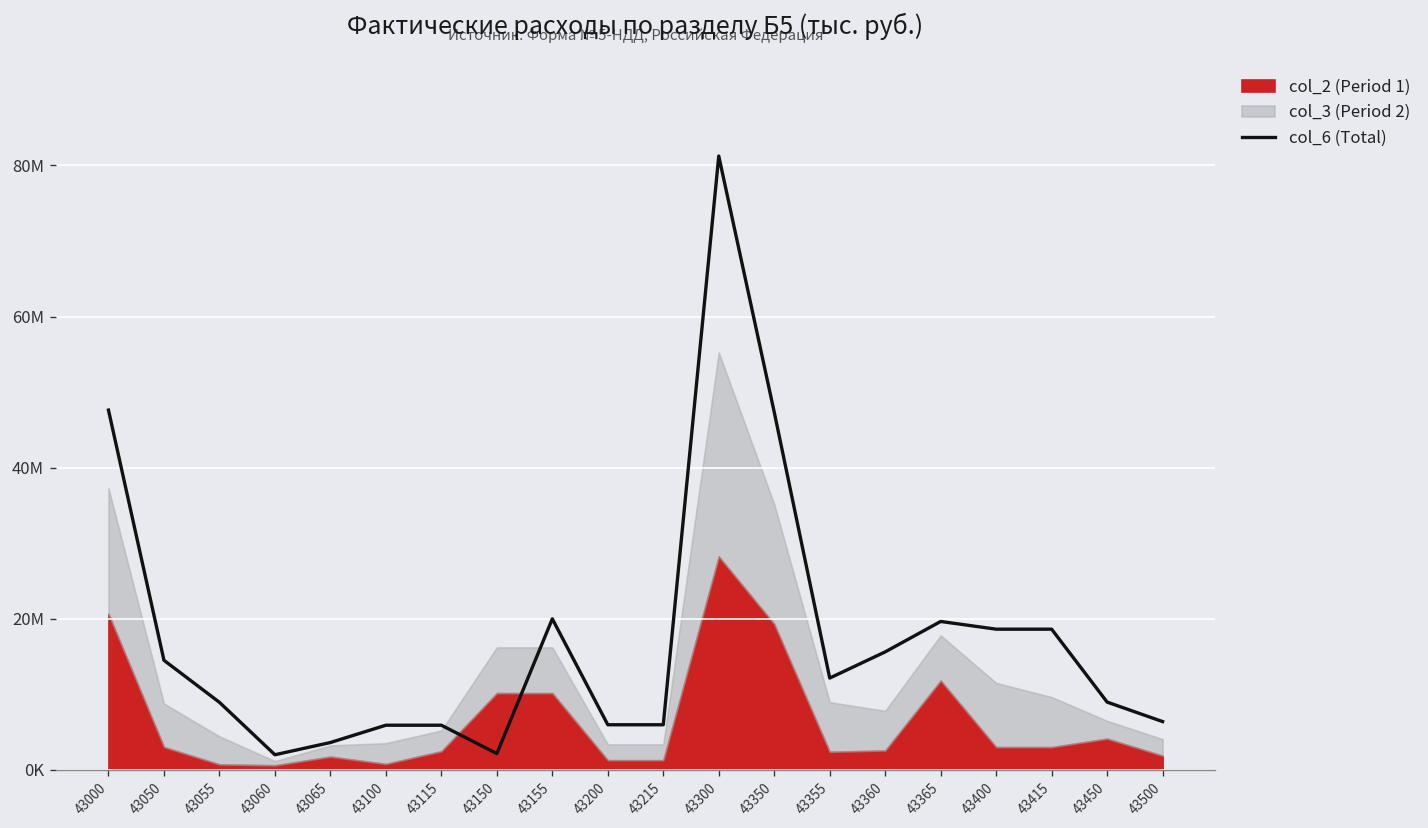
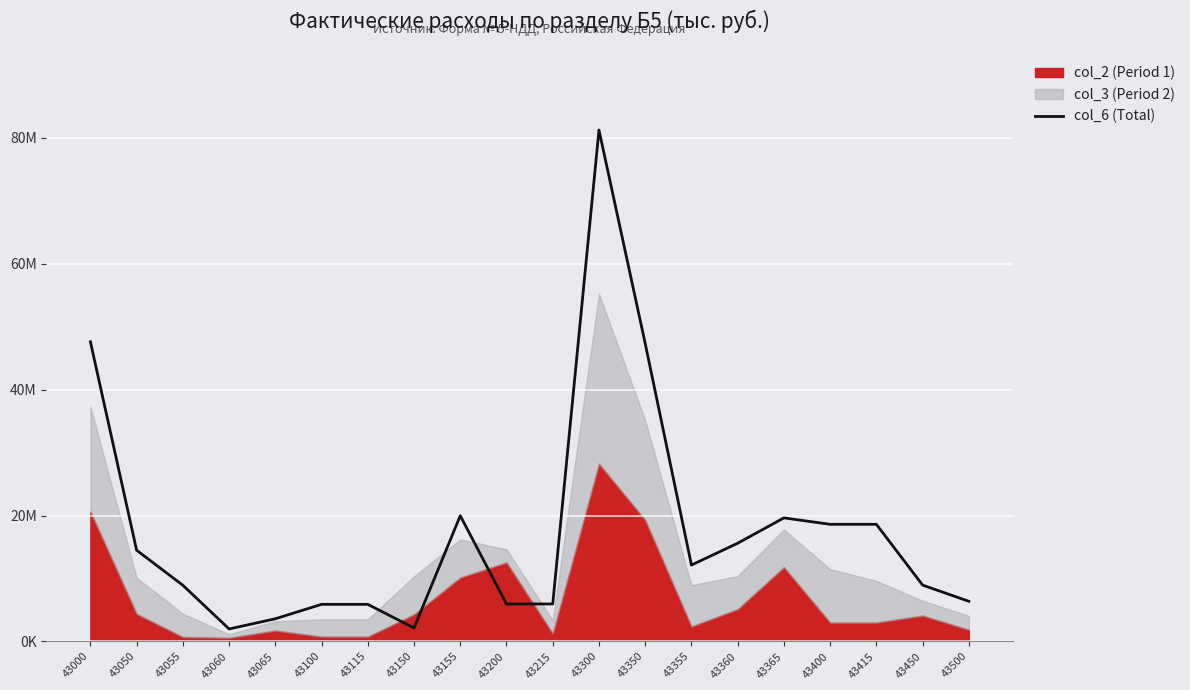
  {
    "col_6 (Total)": {
      "43000": 48000000,
      "43050": 14000000,
      "43055": 9000000,
      "43060": 2000000,
      "43100": 6000000,
      "43115": 6000000,
      "43150": 2000000,
      "43155": 20000000,
      "43200": 6000000,
      "43215": 6000000,
      "43300": 81000000,
      "43350": 47000000,
      "43355": 12000000,
      "43360": 16000000,
      "43365": 20000000,
      "43400": 19000000,
      "43415": 19000000,
      "43450": 9000000,
      "43500": 6000000
    },
    "col_2 (Period 1)": {
      "43000": 21000000,
-     "43050": 3000000,
+     "43050": 4000000,
      "43055": 1000000,
      "43060": 1000000,
      "43065": 2000000,
      "43100": 1000000,
-     "43115": 2000000,
-     "43150": 10000000,
+     "43115": 1000000,
+     "43150": 4000000,
      "43155": 10000000,
-     "43200": 1000000,
+     "43200": 13000000,
      "43215": 1000000,
      "43300": 28000000,
      "43350": 19000000,
      "43355": 2000000,
-     "43360": 3000000,
+     "43360": 5000000,
      "43365": 12000000,
      "43400": 3000000,
      "43415": 3000000,
      "43450": 4000000,
      "43500": 2000000
    },
    "col_3 (Period 2)": {
      "43000": 17000000,
      "43050": 6000000,
      "43055": 4000000,
      "43060": 1000000,
      "43100": 3000000,
      "43115": 3000000,
      "43150": 6000000,
      "43155": 6000000,
      "43200": 2000000,
      "43215": 2000000,
      "43300": 27000000,
      "43350": 16000000,
      "43355": 7000000,
      "43360": 5000000,
      "43365": 6000000,
      "43400": 8000000,
      "43415": 7000000,
      "43450": 2000000,
      "43500": 2000000
    }
  }
